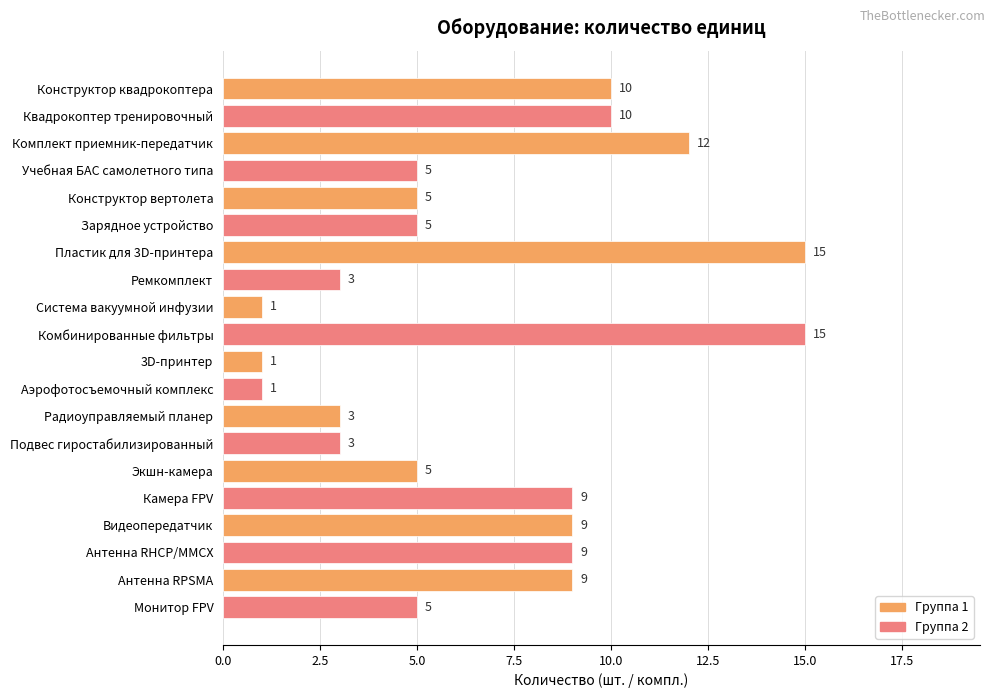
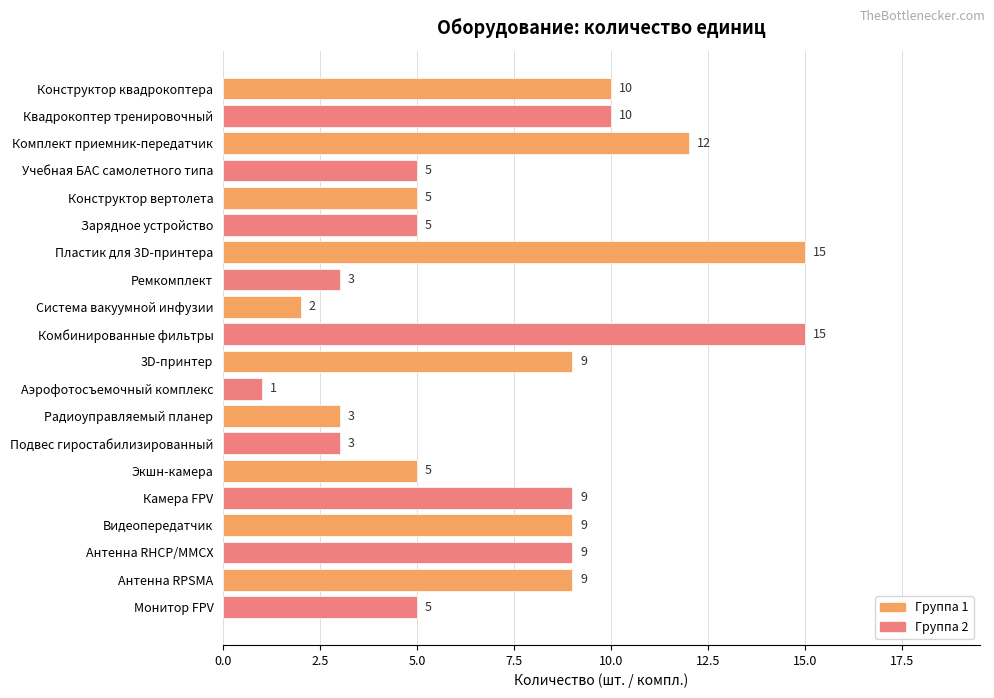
  {
    "Конструктор квадрокоптера": 10,
    "Квадрокоптер тренировочный": 10,
    "Комплект приемник-передатчик": 12,
    "Учебная БАС самолетного типа": 5,
    "Конструктор вертолета": 5,
    "Зарядное устройство": 5,
    "Пластик для 3D-принтера": 15,
    "Ремкомплект": 3,
-   "Система вакуумной инфузии": 1,
+   "Система вакуумной инфузии": 2,
    "Комбинированные фильтры": 15,
-   "3D-принтер": 1,
+   "3D-принтер": 9,
    "Аэрофотосъемочный комплекс": 1,
    "Радиоуправляемый планер": 3,
    "Подвес гиростабилизированный": 3,
    "Экшн-камера": 5,
    "Камера FPV": 9,
    "Видеопередатчик": 9,
    "Антенна RHCP/MMCX": 9,
    "Антенна RPSMA": 9,
    "Монитор FPV": 5
  }
